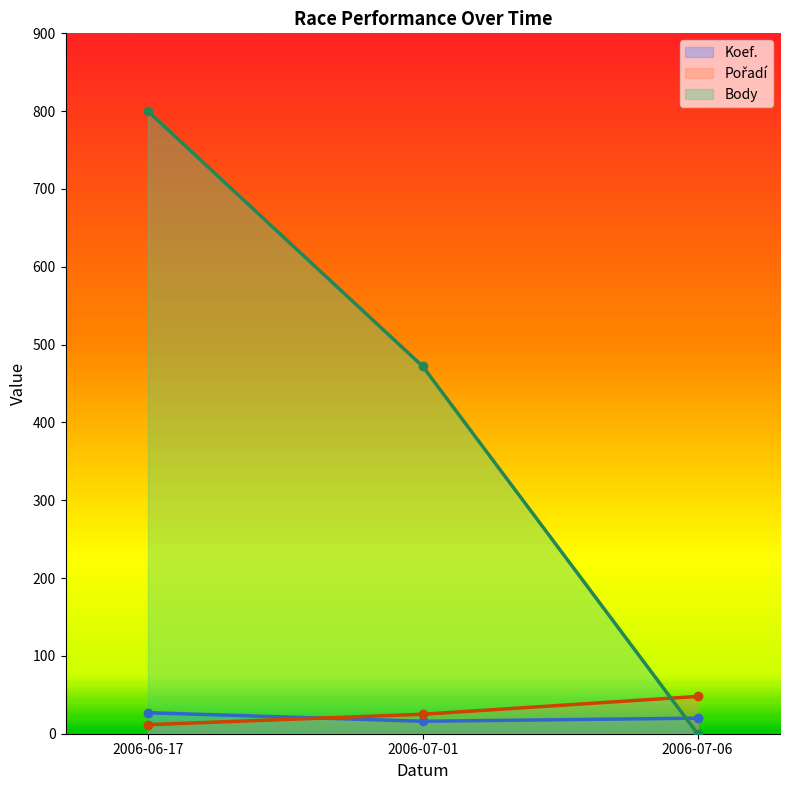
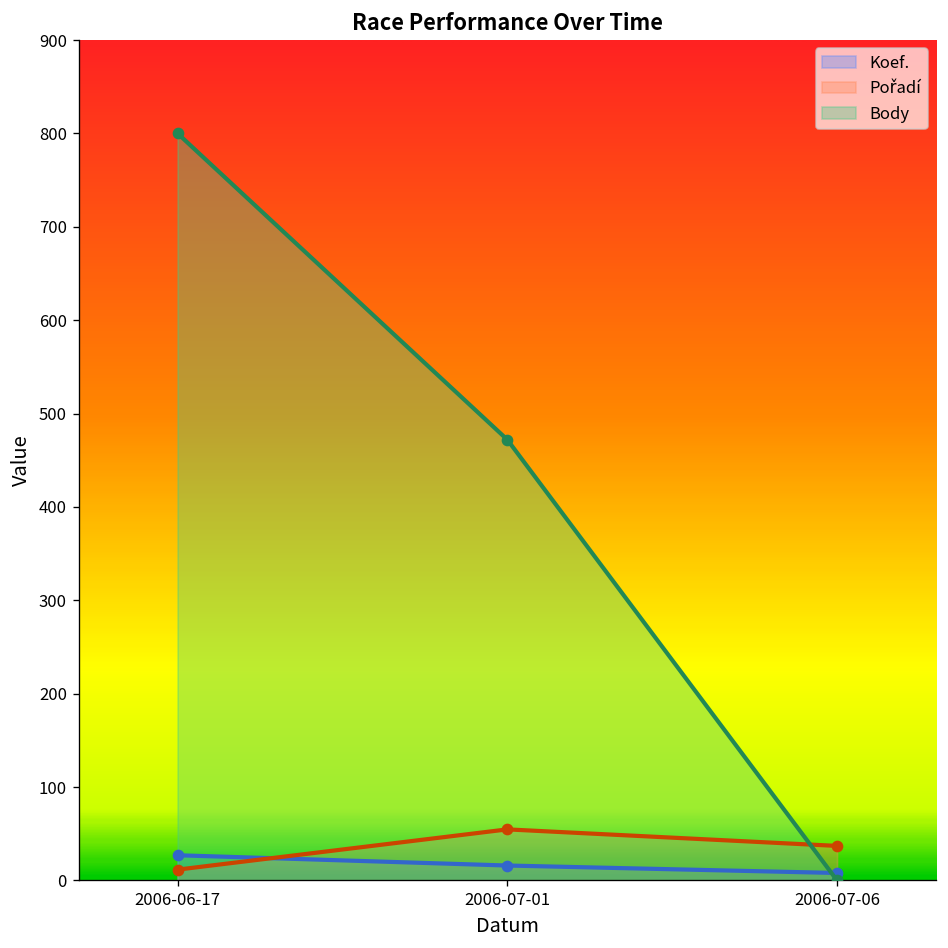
  {
    "Koef.": {
      "2006-06-17": 30,
      "2006-07-01": 20,
-     "2006-07-06": 20
+     "2006-07-06": 10
    },
    "Pořadí": {
      "2006-06-17": 10,
-     "2006-07-01": 30,
-     "2006-07-06": 50
+     "2006-07-01": 50,
+     "2006-07-06": 40
    },
    "Body": {
      "2006-06-17": 800,
      "2006-07-01": 470,
      "2006-07-06": 0
    }
  }
